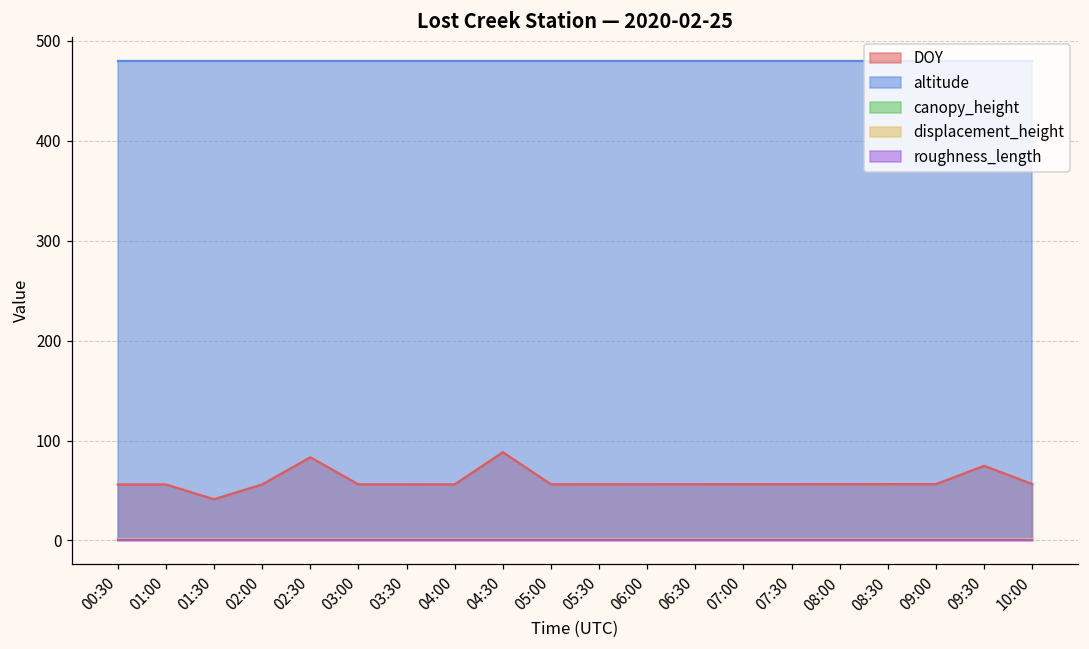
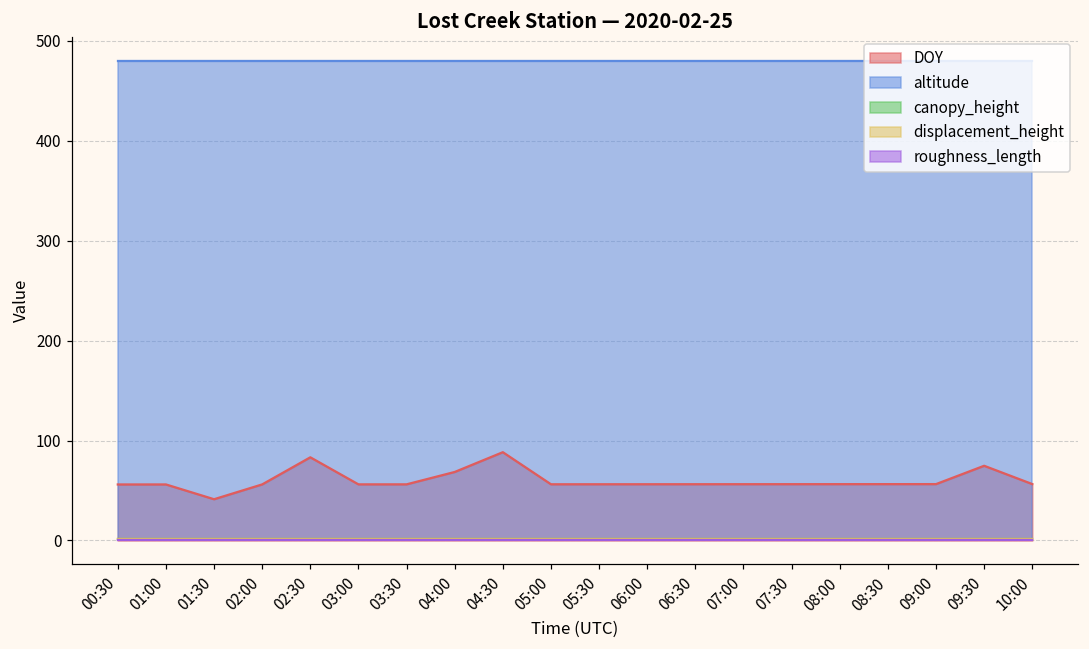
  {
    "DOY": {
      "00:30": 60,
      "01:00": 60,
      "01:30": 40,
      "02:00": 60,
      "02:30": 80,
      "03:00": 60,
      "03:30": 60,
-     "04:00": 60,
+     "04:00": 70,
      "04:30": 90,
      "05:00": 60,
      "05:30": 60,
      "06:00": 60,
      "06:30": 60,
      "07:00": 60,
      "07:30": 60,
      "08:00": 60,
      "08:30": 60,
      "09:00": 60,
      "09:30": 70,
      "10:00": 60
    },
    "altitude": {
      "00:30": 480,
      "01:00": 480,
      "01:30": 480,
      "02:00": 480,
      "02:30": 480,
      "03:00": 480,
      "03:30": 480,
      "04:00": 480,
      "04:30": 480,
      "05:00": 480,
      "05:30": 480,
      "06:00": 480,
      "06:30": 480,
      "07:00": 480,
      "07:30": 480,
      "08:00": 480
    }
  }
